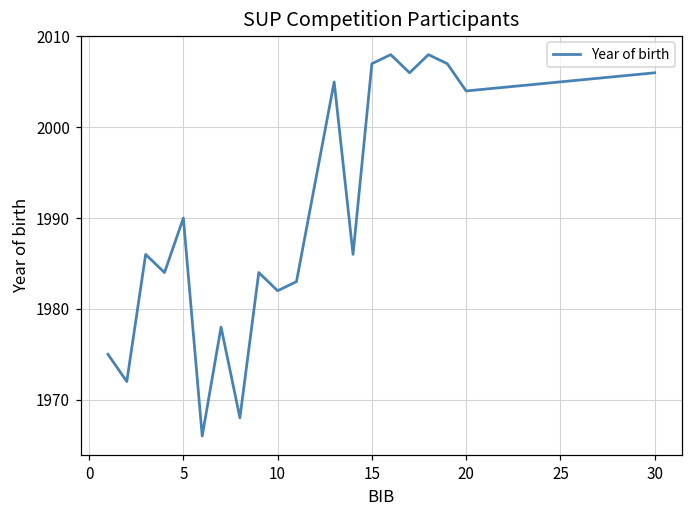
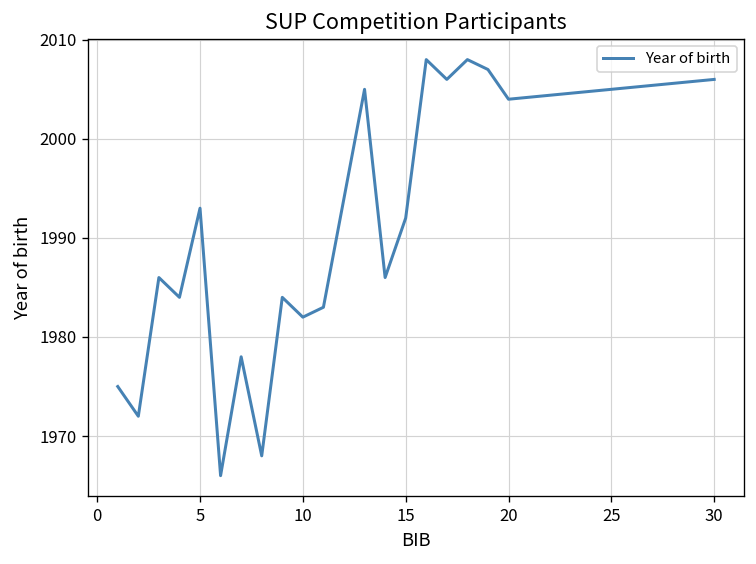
  {
-   "5": 1990,
+   "5": 1993,
    "10": 1982,
-   "15": 2007,
+   "15": 1992,
    "20": 2004,
    "30": 2006
  }
